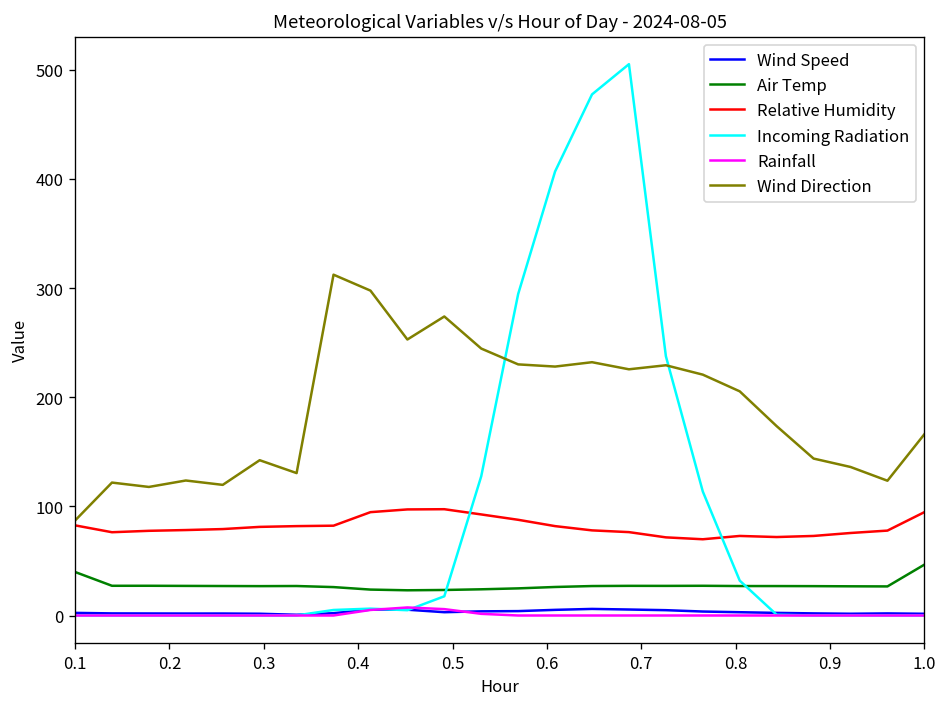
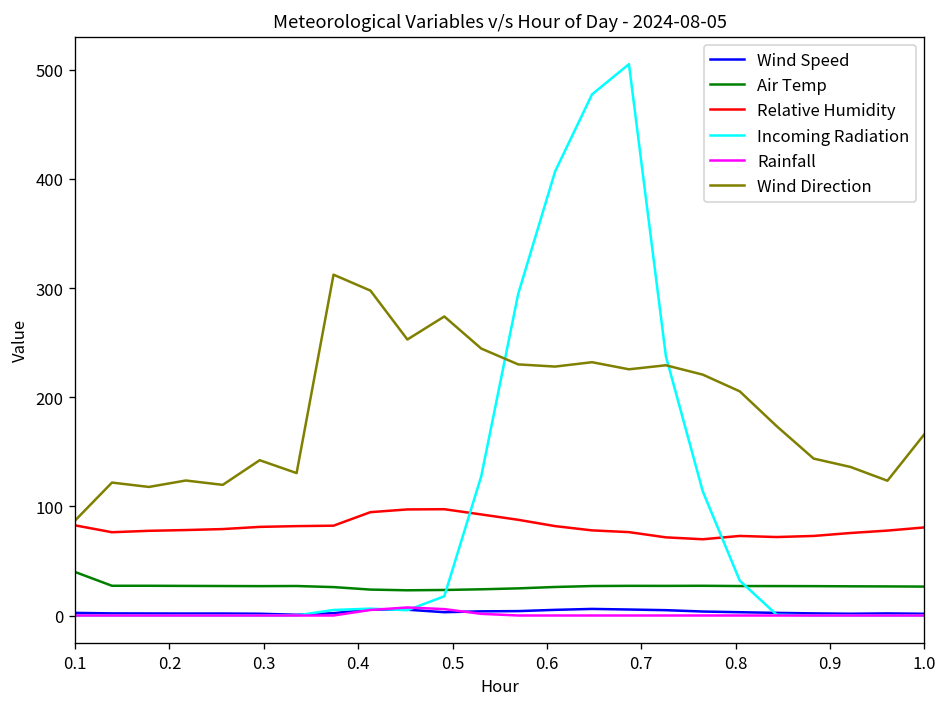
  {
    "Air Temp": {
      "0.1": 40,
-     "1.0": 50
+     "1.0": 30
    },
    "Relative Humidity": {
      "0.1": 80,
-     "1.0": 90
+     "1.0": 80
    },
    "Wind Direction": {
      "0.1": 90,
      "1.0": 170
    }
  }
